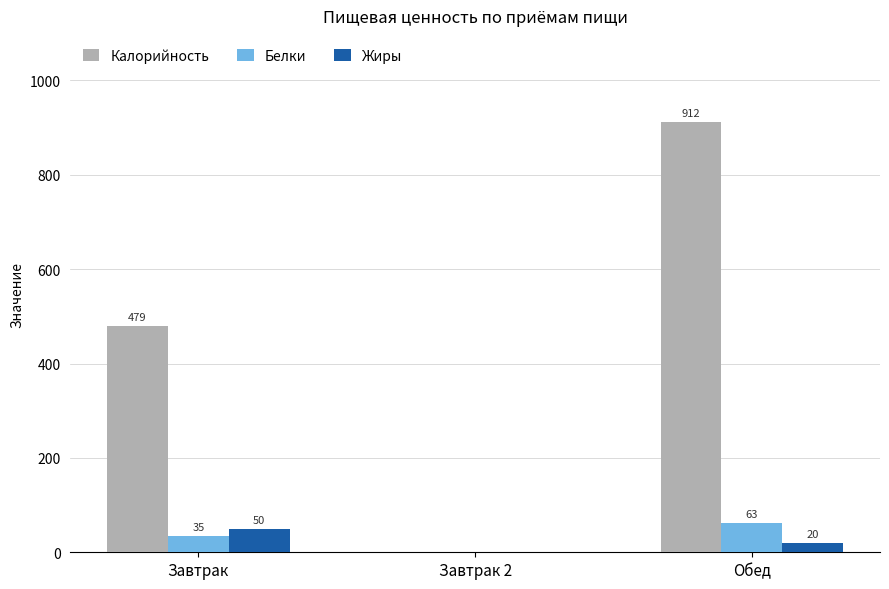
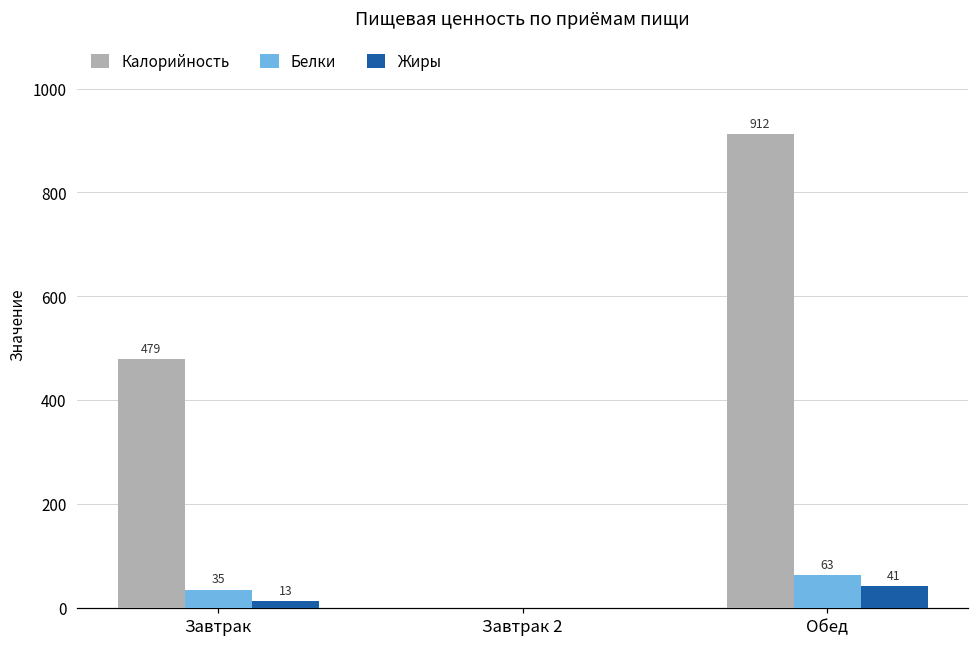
  {
    "Калорийность": {
      "Завтрак": 479,
      "Обед": 912
    },
    "Белки": {
      "Завтрак": 35,
      "Обед": 63
    },
    "Жиры": {
-     "Завтрак": 50,
-     "Обед": 20
+     "Завтрак": 13,
+     "Обед": 41
    }
  }
